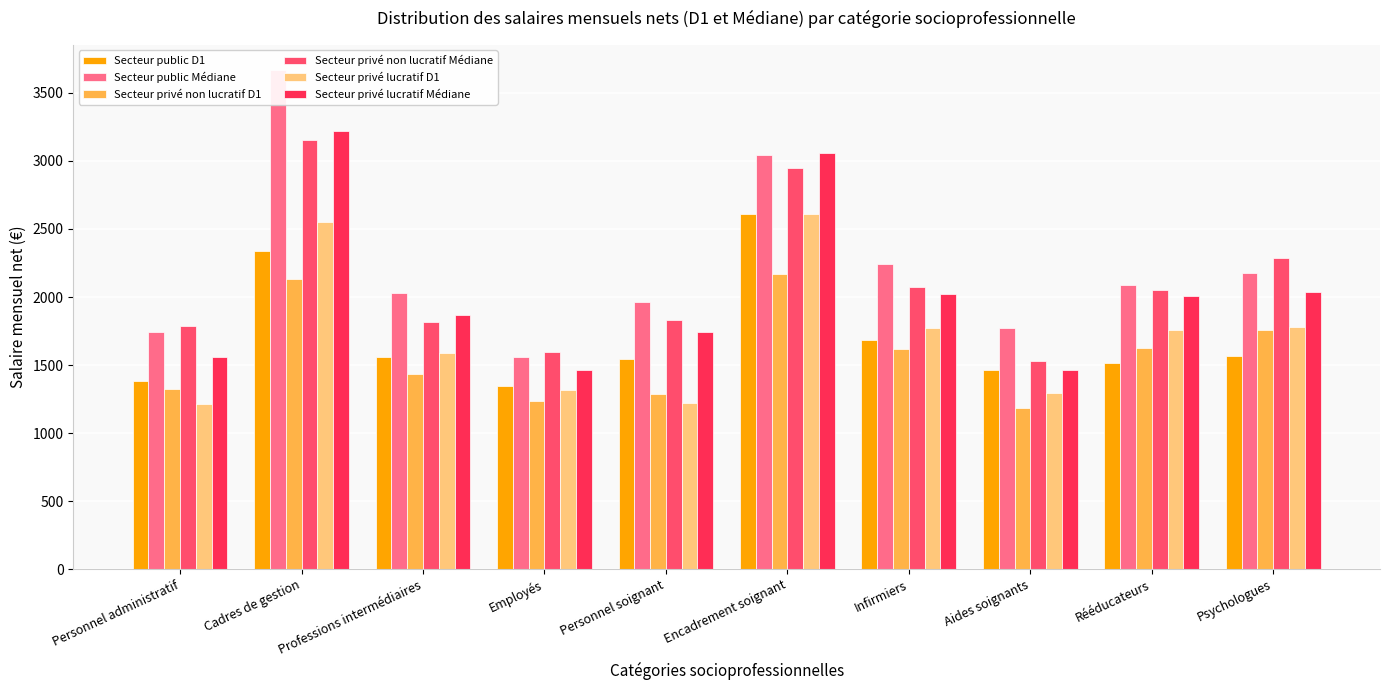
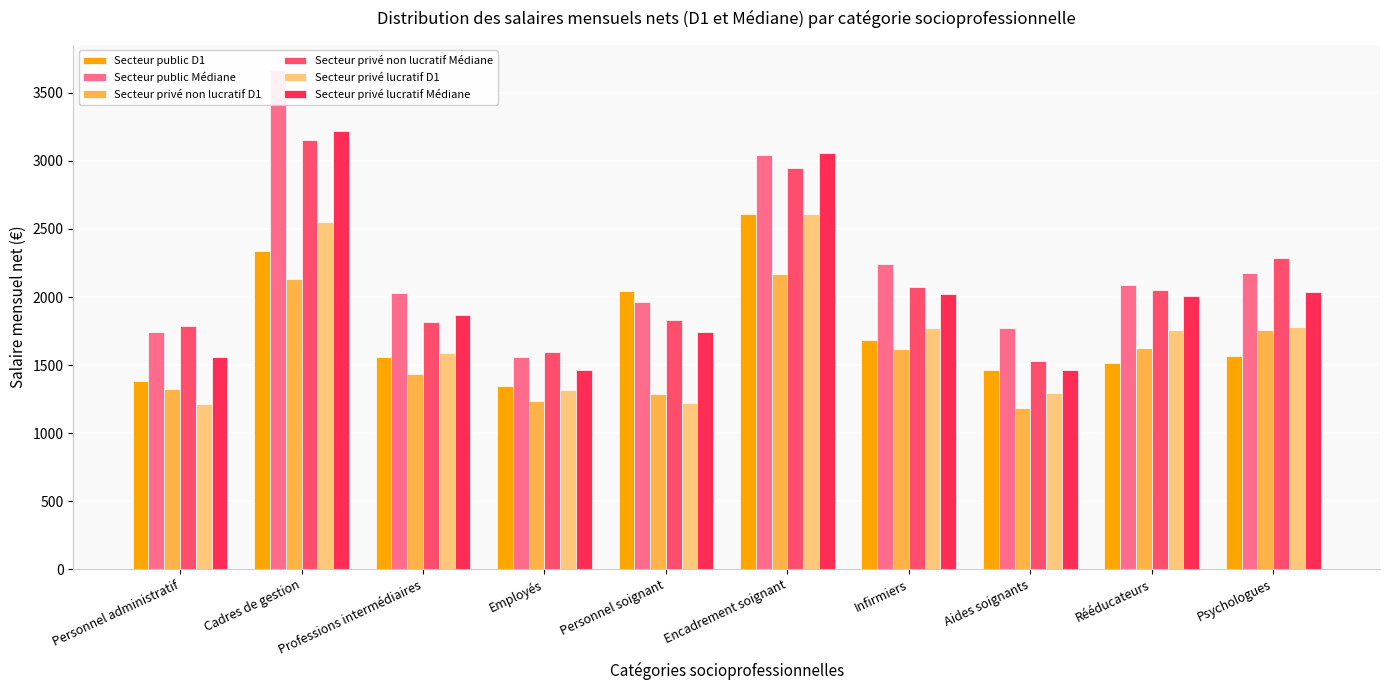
  {
    "Secteur public D1": {
      "Personnel administratif": 1380,
      "Cadres de gestion": 2330,
      "Professions intermédiaires": 1560,
      "Employés": 1340,
-     "Personnel soignant": 1550,
+     "Personnel soignant": 2050,
      "Encadrement soignant": 2610,
      "Infirmiers": 1680,
      "Aides soignants": 1470,
      "Rééducateurs": 1510,
      "Psychologues": 1560
    }
  }
